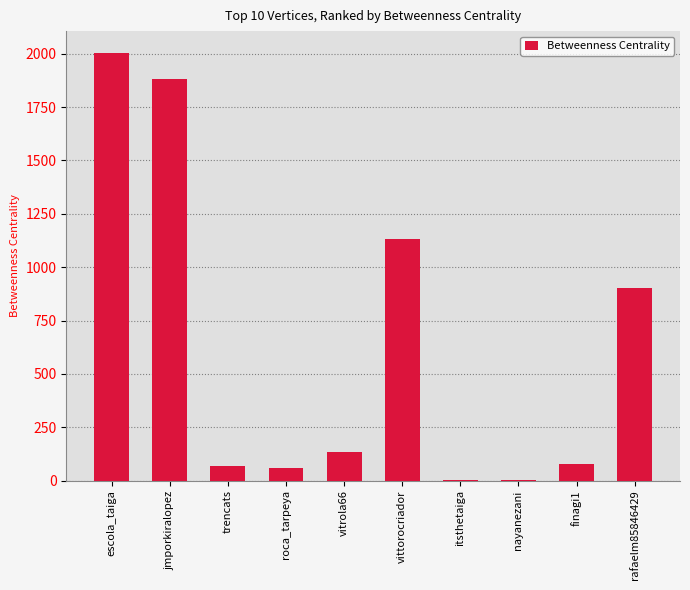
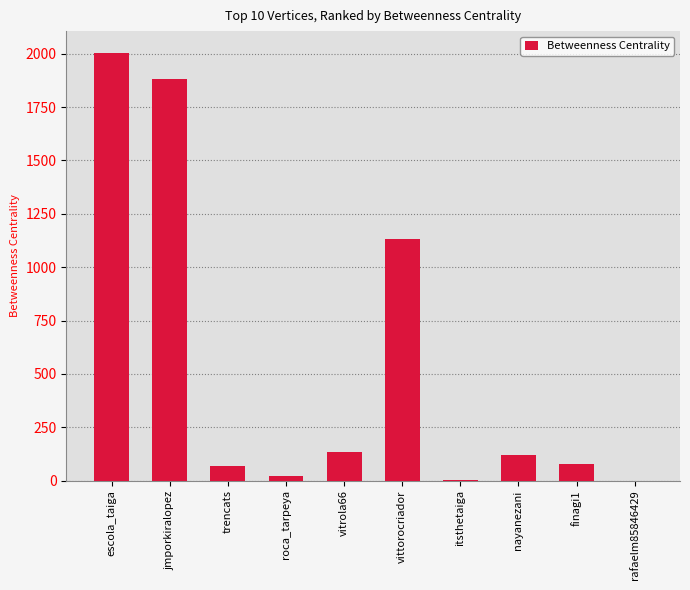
  {
    "escola_taiga": 2010,
    "jmporkiralopez": 1880,
    "trencats": 70,
-   "roca_tarpeya": 60,
+   "roca_tarpeya": 20,
    "vitrola66": 130,
    "vittorocriador": 1130,
-   "nayanezani": 0,
+   "nayanezani": 120,
    "finagi1": 80,
-   "rafaelm85846429": 900
+   "rafaelm85846429": 0
  }
